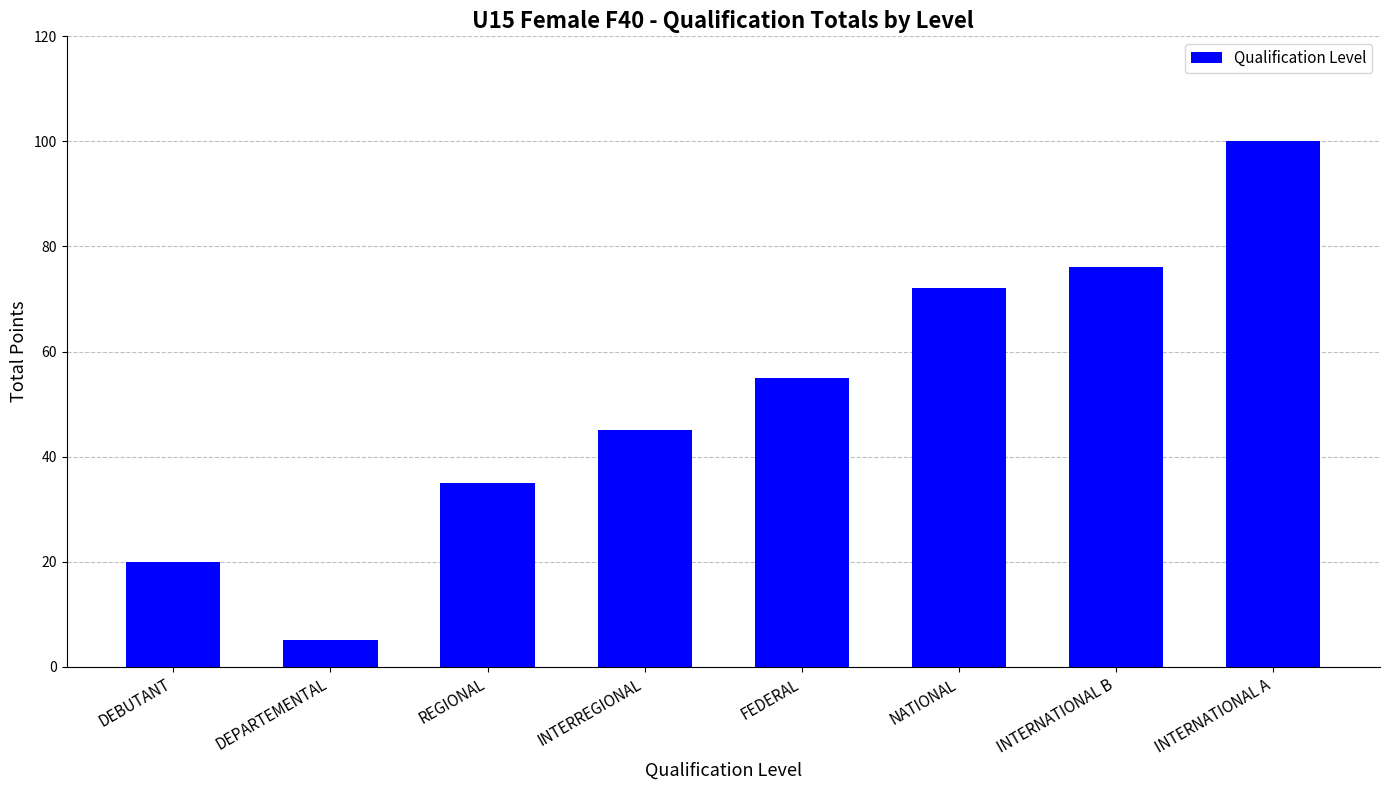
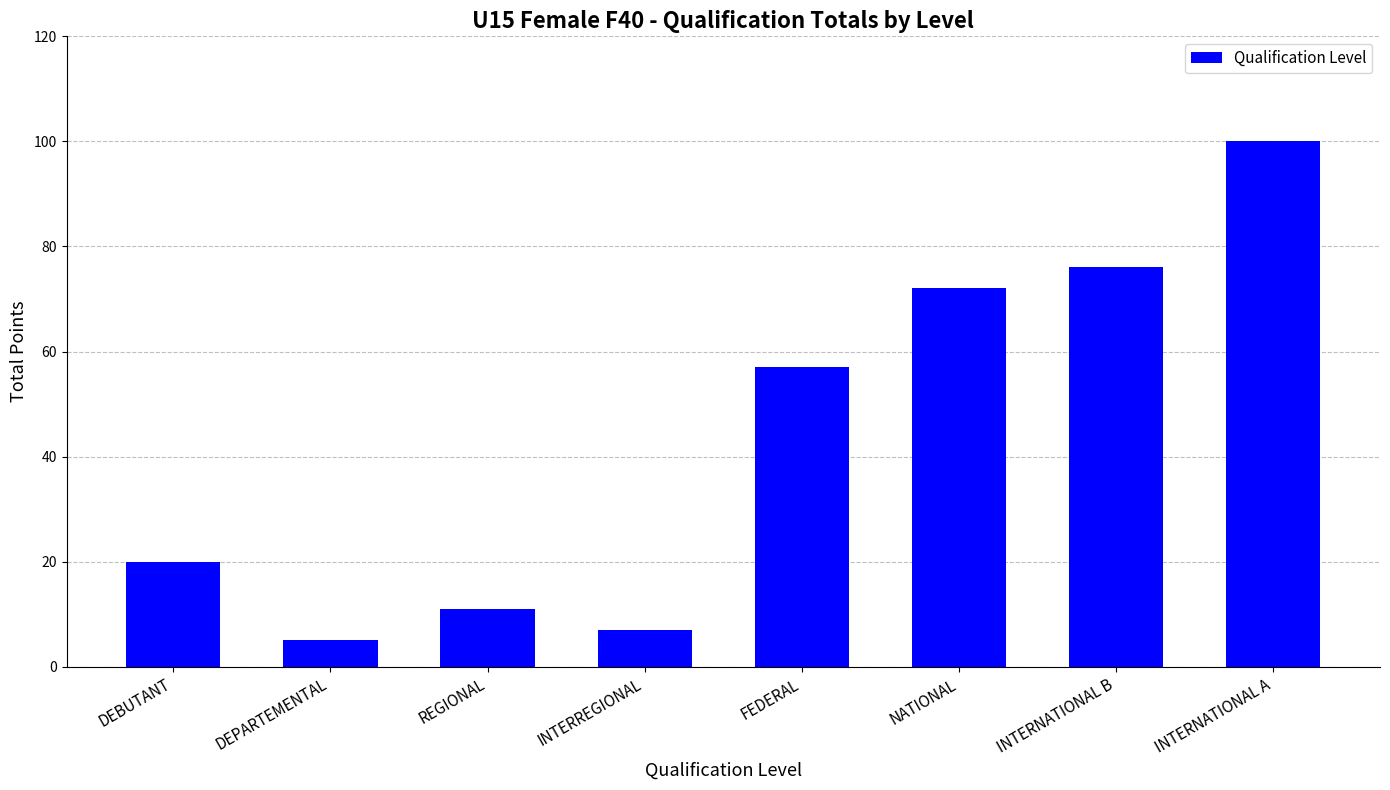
  {
    "DEBUTANT": 20,
    "DEPARTEMENTAL": 5,
-   "REGIONAL": 35,
-   "INTERREGIONAL": 45,
-   "FEDERAL": 55,
+   "REGIONAL": 11,
+   "INTERREGIONAL": 7,
+   "FEDERAL": 57,
    "NATIONAL": 72,
    "INTERNATIONAL B": 76,
    "INTERNATIONAL A": 100
  }
